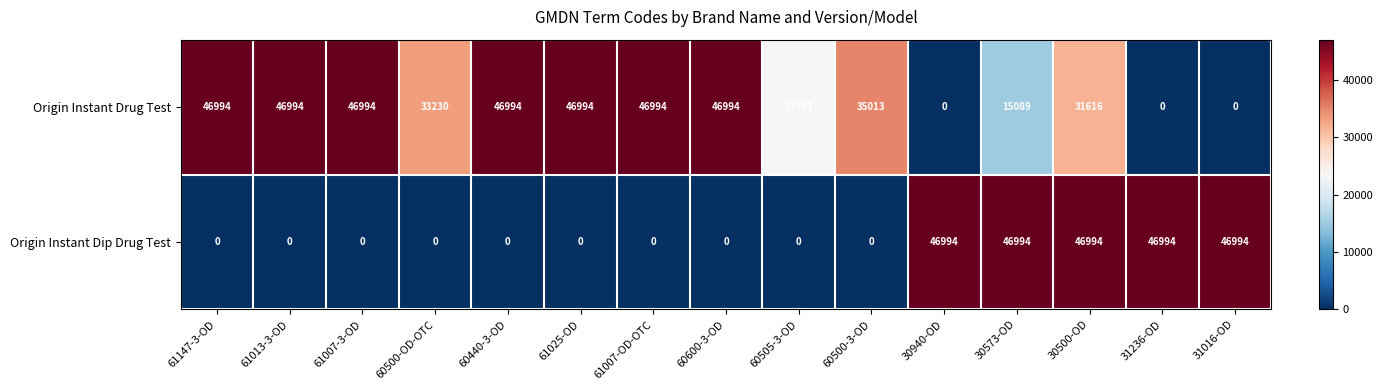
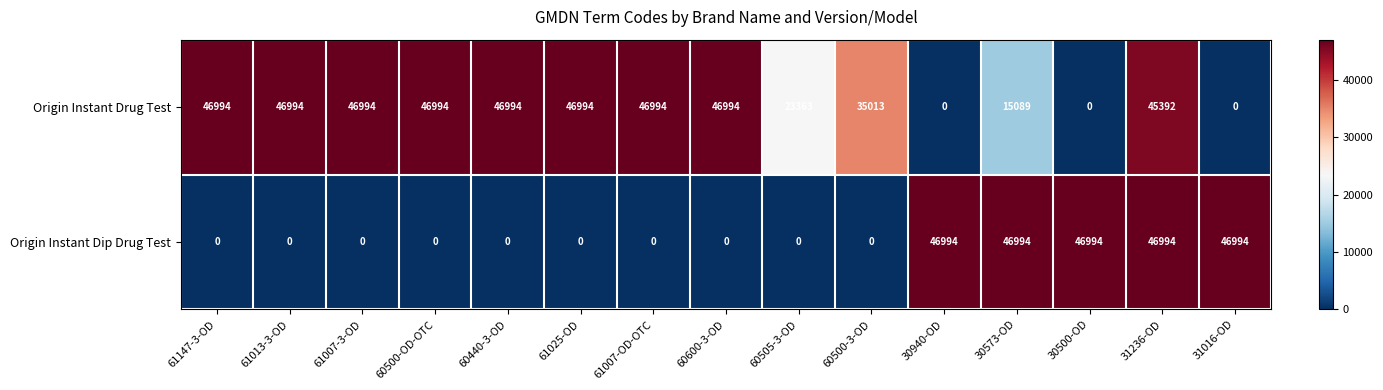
  {
    "Origin Instant Drug Test": {
      "61147-3-OD": 46994,
      "61013-3-OD": 46994,
      "61007-3-OD": 46994,
-     "60500-OD-OTC": 33230,
+     "60500-OD-OTC": 46994,
      "60440-3-OD": 46994,
      "61025-OD": 46994,
      "61007-OD-OTC": 46994,
      "60600-3-OD": 46994,
      "60500-3-OD": 35013,
      "30940-OD": 0,
      "30573-OD": 15089,
-     "30500-OD": 31616,
-     "31236-OD": 0,
+     "30500-OD": 0,
+     "31236-OD": 45392,
      "31016-OD": 0
    },
    "Origin Instant Dip Drug Test": {
      "61147-3-OD": 0,
      "61013-3-OD": 0,
      "61007-3-OD": 0,
      "60500-OD-OTC": 0,
      "60440-3-OD": 0,
      "61025-OD": 0,
      "61007-OD-OTC": 0,
      "60600-3-OD": 0,
      "60505-3-OD": 0,
      "60500-3-OD": 0,
      "30940-OD": 46994,
      "30573-OD": 46994,
      "30500-OD": 46994,
      "31236-OD": 46994,
      "31016-OD": 46994
    }
  }
